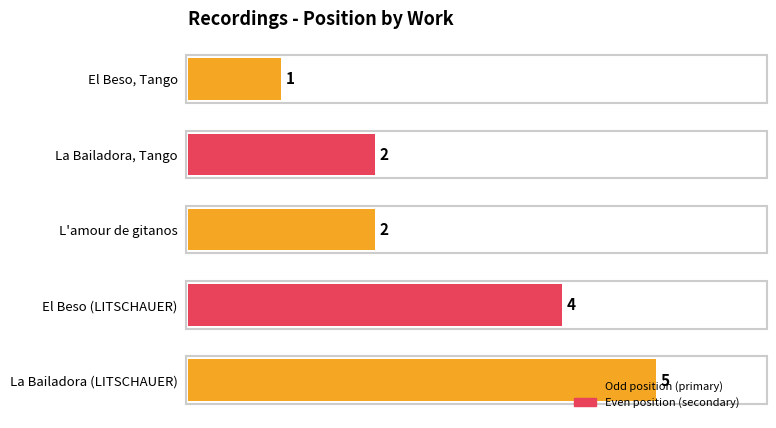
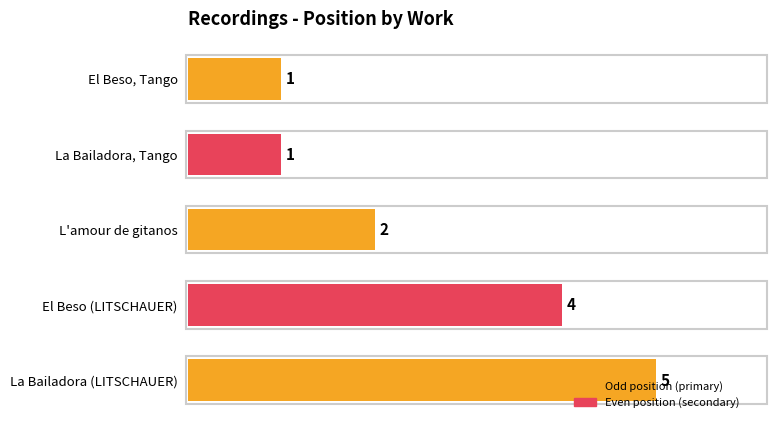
  {
    "El Beso, Tango": 1,
-   "La Bailadora, Tango": 2,
+   "La Bailadora, Tango": 1,
    "L'amour de gitanos": 2,
    "El Beso (LITSCHAUER)": 4,
    "La Bailadora (LITSCHAUER)": 5
  }
